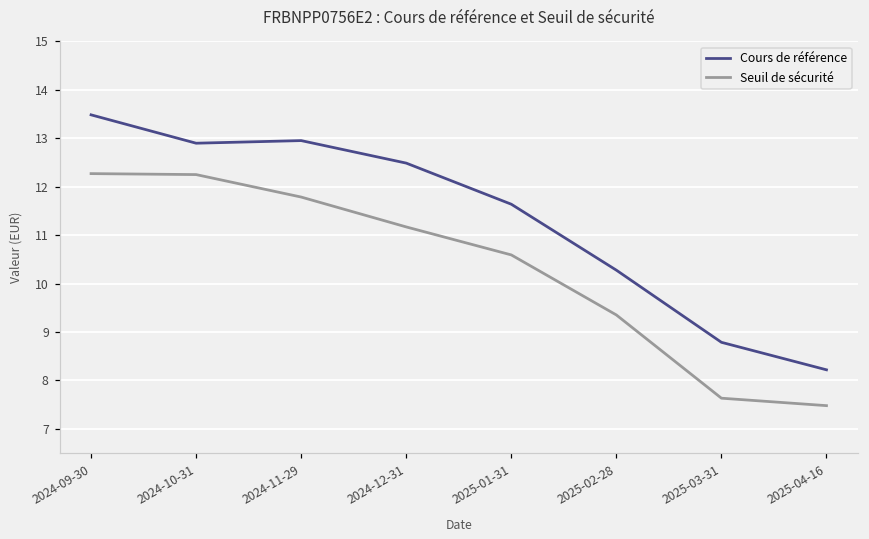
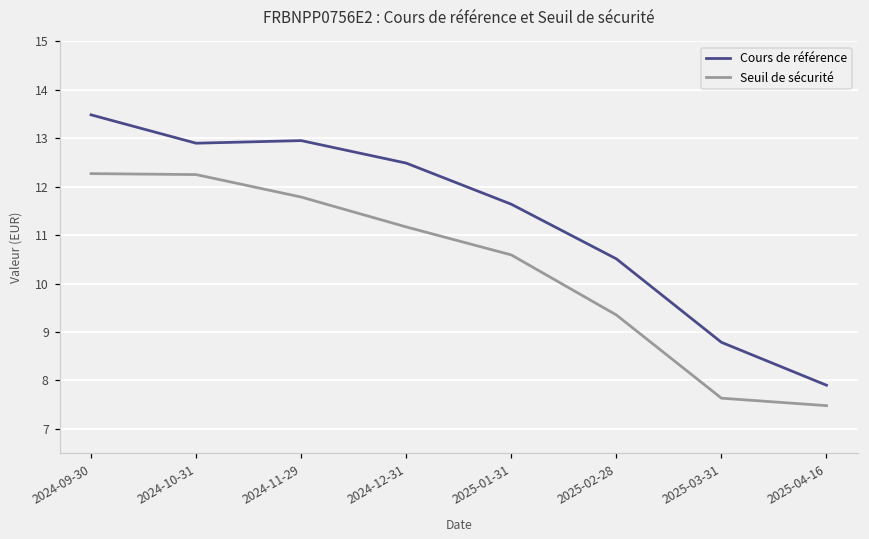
  {
    "Cours de référence": {
      "2024-09-30": 13.5,
      "2024-10-31": 12.9,
      "2024-11-29": 13.0,
      "2024-12-31": 12.5,
      "2025-01-31": 11.6,
-     "2025-02-28": 10.3,
+     "2025-02-28": 10.5,
      "2025-03-31": 8.8,
-     "2025-04-16": 8.2
+     "2025-04-16": 7.9
    },
    "Seuil de sécurité": {
      "2024-09-30": 12.3,
      "2024-10-31": 12.3,
      "2024-11-29": 11.8,
      "2024-12-31": 11.2,
      "2025-01-31": 10.6,
      "2025-02-28": 9.4,
      "2025-03-31": 7.6,
      "2025-04-16": 7.5
    }
  }
